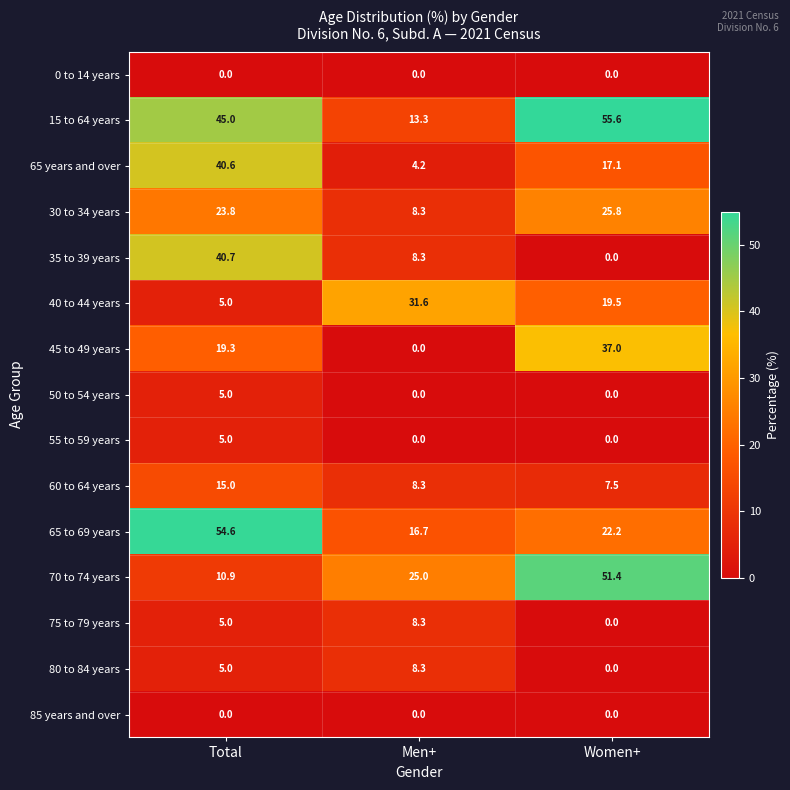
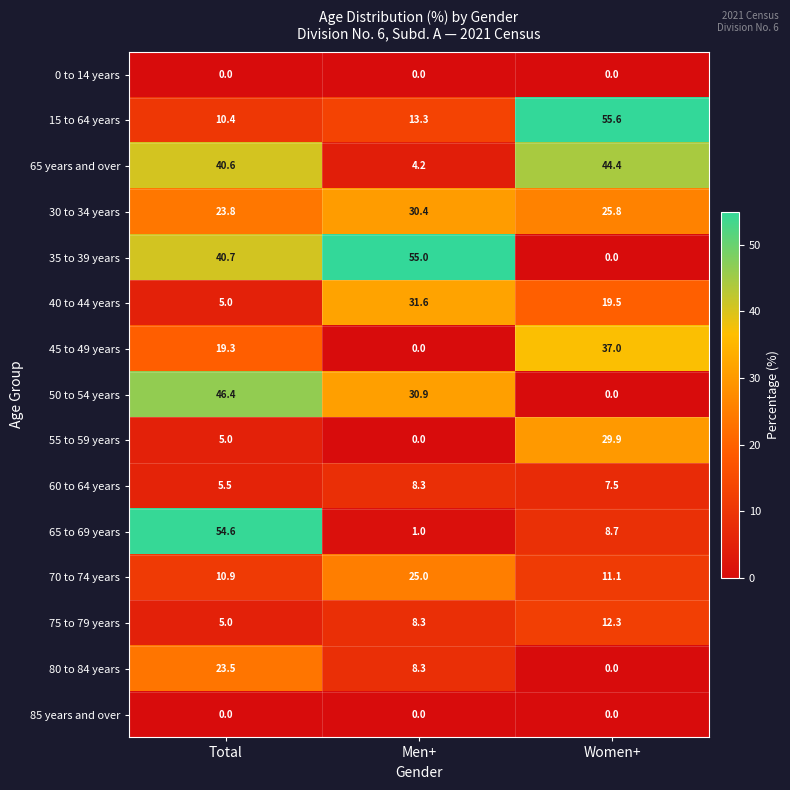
  {
    "0 to 14 years": {
      "Total": 0.0,
      "Men+": 0.0,
      "Women+": 0.0
    },
    "15 to 64 years": {
-     "Total": 45.0,
+     "Total": 10.4,
      "Men+": 13.3,
      "Women+": 55.6
    },
    "65 years and over": {
      "Total": 40.6,
      "Men+": 4.2,
-     "Women+": 17.1
+     "Women+": 44.4
    },
    "30 to 34 years": {
      "Total": 23.8,
-     "Men+": 8.3,
+     "Men+": 30.4,
      "Women+": 25.8
    },
    "35 to 39 years": {
      "Total": 40.7,
-     "Men+": 8.3,
+     "Men+": 55.0,
      "Women+": 0.0
    },
    "40 to 44 years": {
      "Total": 5.0,
      "Men+": 31.6,
      "Women+": 19.5
    },
    "45 to 49 years": {
      "Total": 19.3,
      "Men+": 0.0,
      "Women+": 37.0
    },
    "50 to 54 years": {
-     "Total": 5.0,
-     "Men+": 0.0,
+     "Total": 46.4,
+     "Men+": 30.9,
      "Women+": 0.0
    },
    "55 to 59 years": {
      "Total": 5.0,
      "Men+": 0.0,
-     "Women+": 0.0
+     "Women+": 29.9
    },
    "60 to 64 years": {
-     "Total": 15.0,
+     "Total": 5.5,
      "Men+": 8.3,
      "Women+": 7.5
    },
    "65 to 69 years": {
      "Total": 54.6,
-     "Men+": 16.7,
-     "Women+": 22.2
+     "Men+": 1.0,
+     "Women+": 8.7
    },
    "70 to 74 years": {
      "Total": 10.9,
      "Men+": 25.0,
-     "Women+": 51.4
+     "Women+": 11.1
    },
    "75 to 79 years": {
      "Total": 5.0,
      "Men+": 8.3,
-     "Women+": 0.0
+     "Women+": 12.3
    },
    "80 to 84 years": {
-     "Total": 5.0,
+     "Total": 23.5,
      "Men+": 8.3,
      "Women+": 0.0
    },
    "85 years and over": {
      "Total": 0.0,
      "Men+": 0.0,
      "Women+": 0.0
    }
  }
